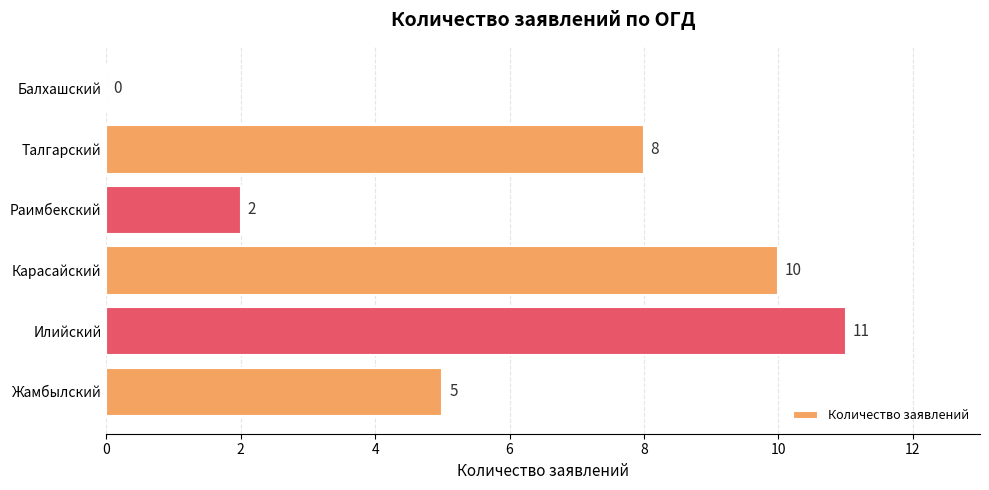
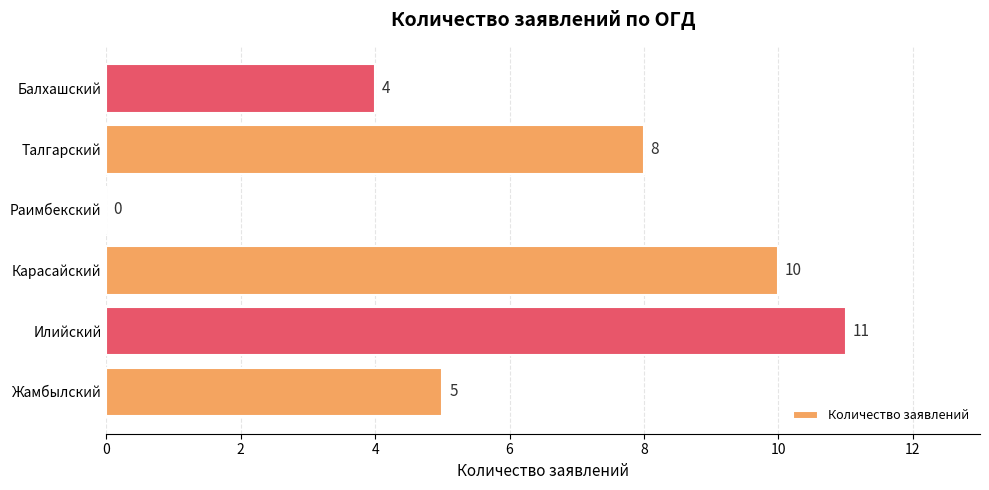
  {
-   "Балхашский": 0,
+   "Балхашский": 4,
    "Талгарский": 8,
-   "Раимбекский": 2,
+   "Раимбекский": 0,
    "Карасайский": 10,
    "Илийский": 11,
    "Жамбылский": 5
  }
